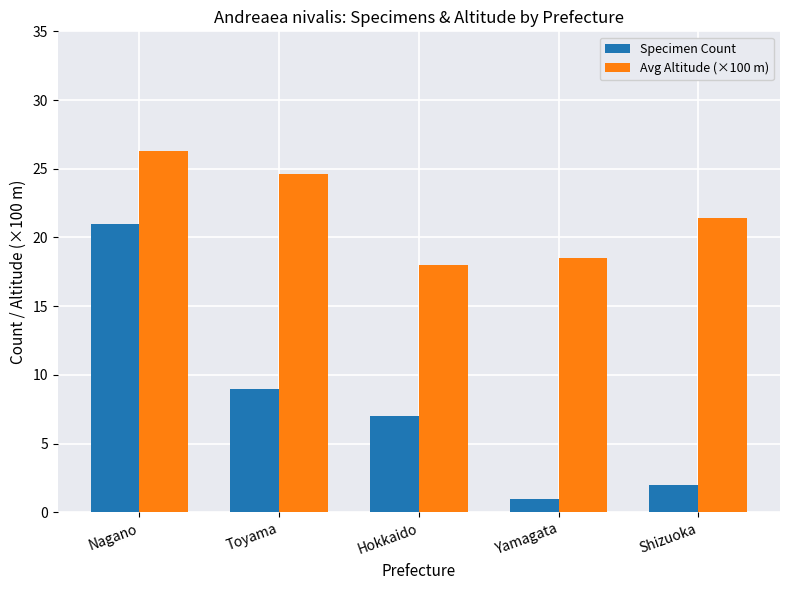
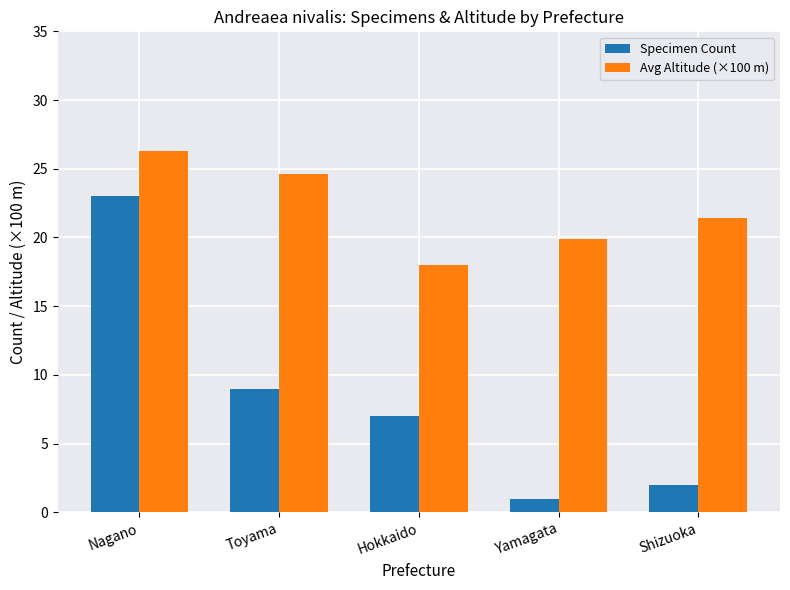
  {
    "Specimen Count": {
-     "Nagano": 21,
+     "Nagano": 23,
      "Toyama": 9,
      "Hokkaido": 7,
      "Yamagata": 1,
      "Shizuoka": 2
    },
    "Avg Altitude (×100 m)": {
      "Nagano": 26.3,
      "Toyama": 24.6,
      "Hokkaido": 18.0,
-     "Yamagata": 18.5,
+     "Yamagata": 19.9,
      "Shizuoka": 21.4
    }
  }
